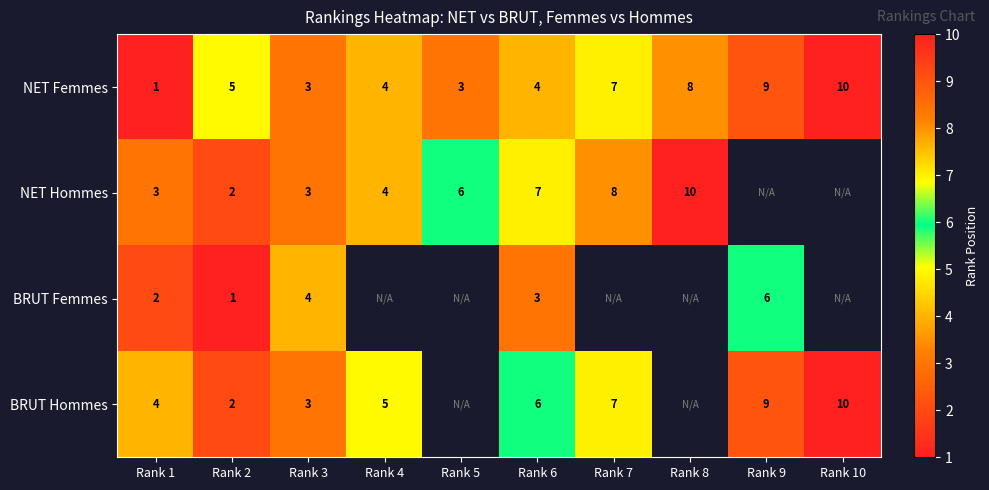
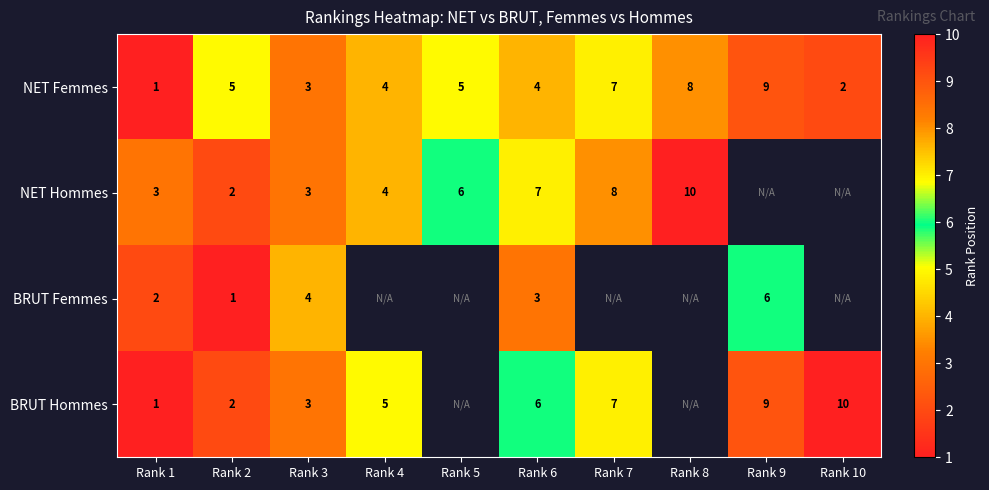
  {
    "NET Femmes": {
      "Rank 1": 1,
      "Rank 2": 5,
      "Rank 3": 3,
      "Rank 4": 4,
-     "Rank 5": 3,
+     "Rank 5": 5,
      "Rank 6": 4,
      "Rank 7": 7,
      "Rank 8": 8,
      "Rank 9": 9,
-     "Rank 10": 10
+     "Rank 10": 2
    },
    "NET Hommes": {
      "Rank 1": 3,
      "Rank 2": 2,
      "Rank 3": 3,
      "Rank 4": 4,
      "Rank 5": 6,
      "Rank 6": 7,
      "Rank 7": 8,
      "Rank 8": 10
    },
    "BRUT Femmes": {
      "Rank 1": 2,
      "Rank 2": 1,
      "Rank 3": 4,
      "Rank 6": 3,
      "Rank 9": 6
    },
    "BRUT Hommes": {
-     "Rank 1": 4,
+     "Rank 1": 1,
      "Rank 2": 2,
      "Rank 3": 3,
      "Rank 4": 5,
      "Rank 6": 6,
      "Rank 7": 7,
      "Rank 9": 9,
      "Rank 10": 10
    }
  }
